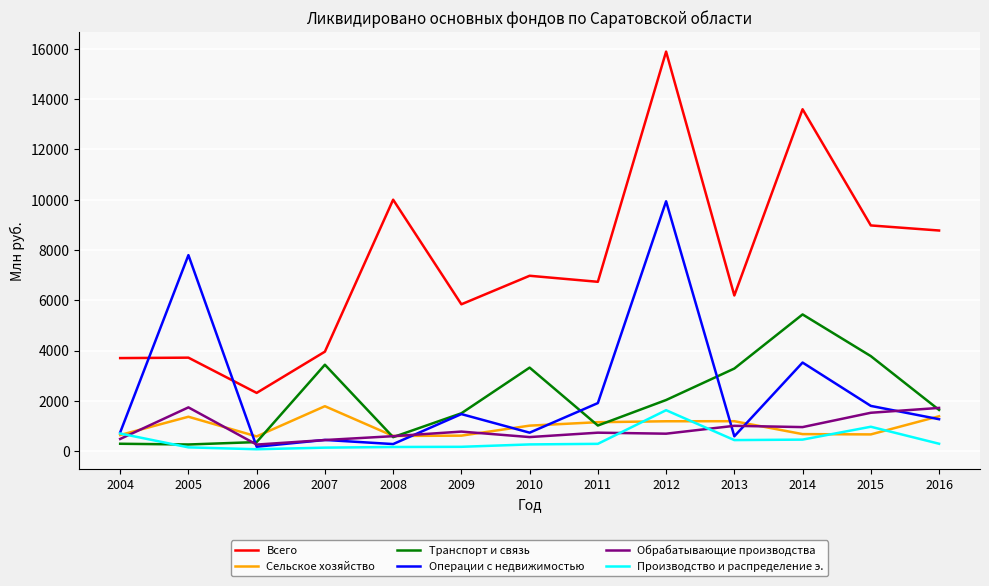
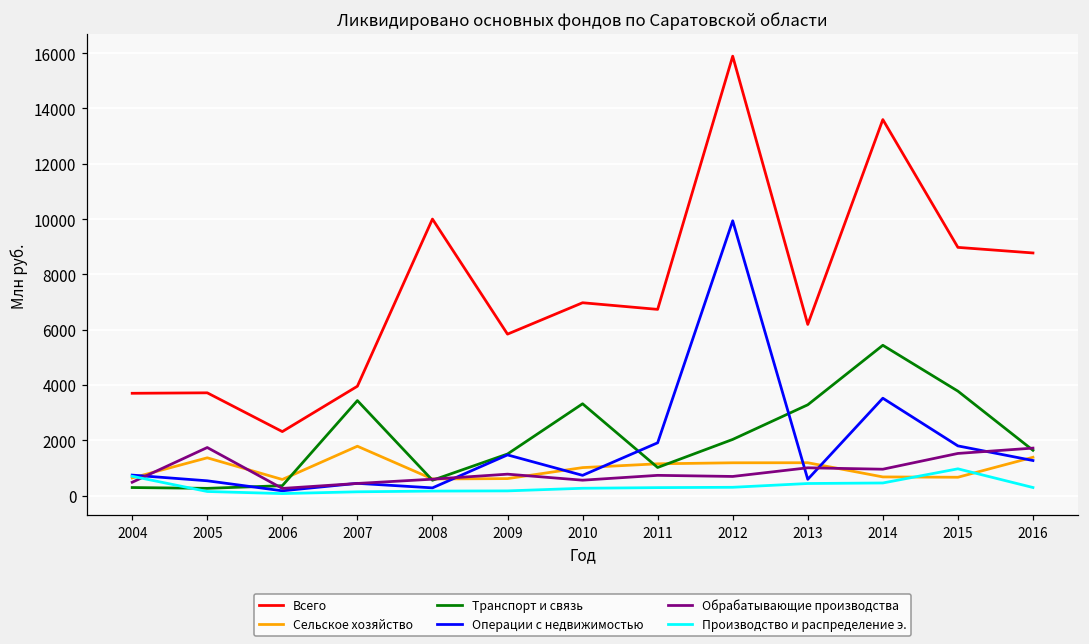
  {
    "Всего": {
      "2004": 3700,
      "2005": 3700,
      "2006": 2300,
      "2007": 4000,
      "2008": 10000,
      "2009": 5800,
      "2010": 7000,
      "2011": 6700,
      "2012": 15900,
      "2013": 6200,
      "2014": 13600,
      "2015": 9000,
      "2016": 8800
    },
    "Сельское хозяйство": {
      "2005": 1400,
      "2006": 600,
      "2007": 1800,
      "2009": 600,
      "2010": 1000,
      "2011": 1200,
      "2012": 1200,
      "2013": 1200,
      "2014": 700,
      "2015": 700,
      "2016": 1400
    },
    "Транспорт и связь": {
      "2004": 300,
      "2005": 300,
      "2007": 3400,
      "2010": 3300,
      "2011": 1000,
      "2012": 2000,
      "2013": 3300,
      "2014": 5400,
      "2015": 3800
    },
    "Операции с недвижимостью": {
-     "2005": 7800,
+     "2005": 500,
      "2008": 300,
      "2010": 700,
      "2011": 1900,
      "2012": 9900,
      "2013": 600,
      "2014": 3500,
      "2015": 1800,
      "2016": 1300
    },
    "Обрабатывающие производства": {
      "2004": 500,
      "2005": 1700,
      "2009": 800,
      "2010": 600,
      "2011": 700,
      "2012": 700,
      "2013": 1000,
      "2014": 1000,
      "2015": 1500
    },
    "Производство и распределение э.": {
      "2005": 200,
      "2006": 100,
      "2007": 100,
      "2008": 200,
      "2009": 200,
      "2010": 300,
      "2011": 300,
-     "2012": 1600,
+     "2012": 300,
      "2013": 400,
      "2014": 500,
      "2015": 1000,
      "2016": 300
    }
  }
